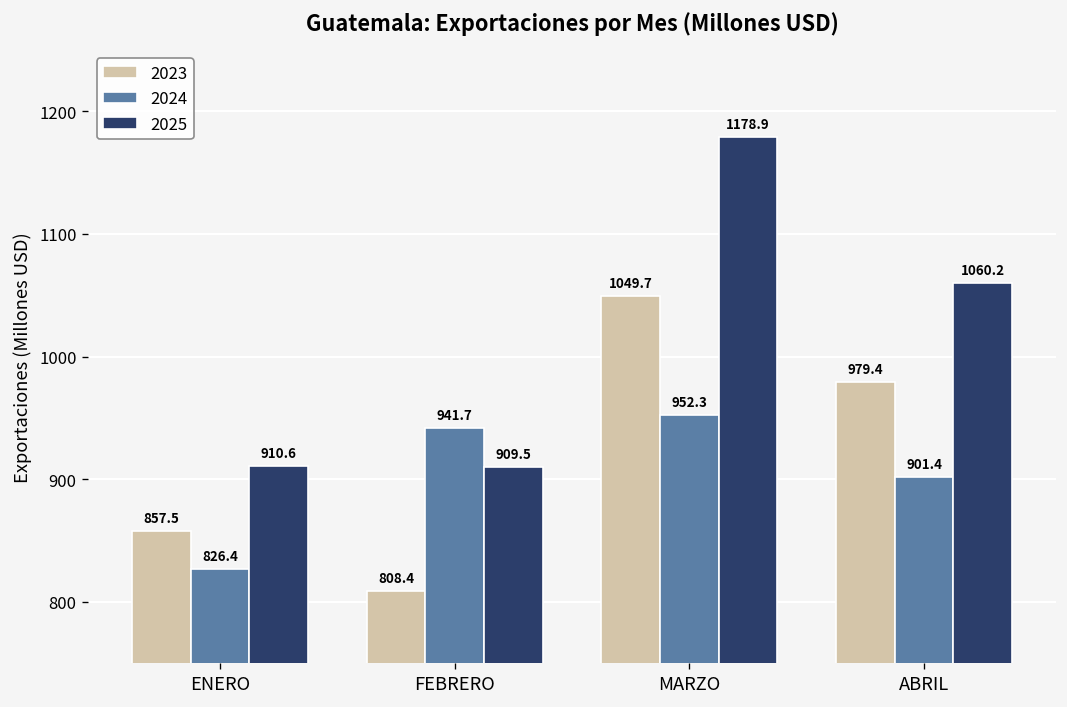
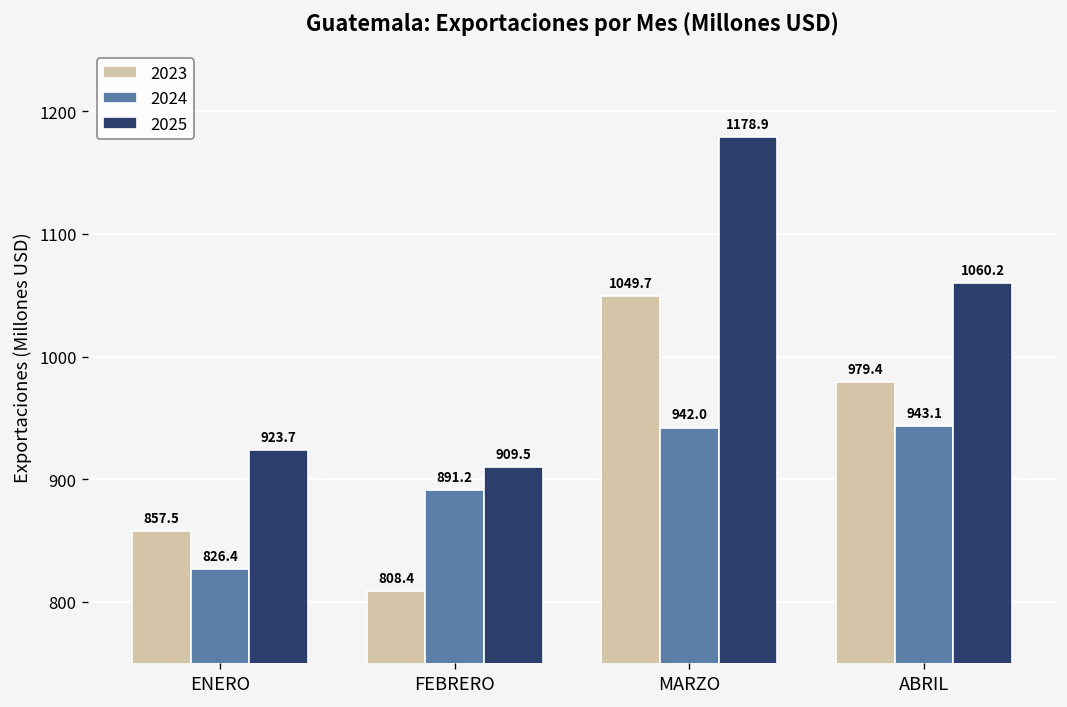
  {
    "2023": {
      "ENERO": 857.5,
      "FEBRERO": 808.4,
      "MARZO": 1049.7,
      "ABRIL": 979.4
    },
    "2024": {
      "ENERO": 826.4,
-     "FEBRERO": 941.7,
-     "MARZO": 952.3,
-     "ABRIL": 901.4
+     "FEBRERO": 891.2,
+     "MARZO": 942.0,
+     "ABRIL": 943.1
    },
    "2025": {
-     "ENERO": 910.6,
+     "ENERO": 923.7,
      "FEBRERO": 909.5,
      "MARZO": 1178.9,
      "ABRIL": 1060.2
    }
  }
